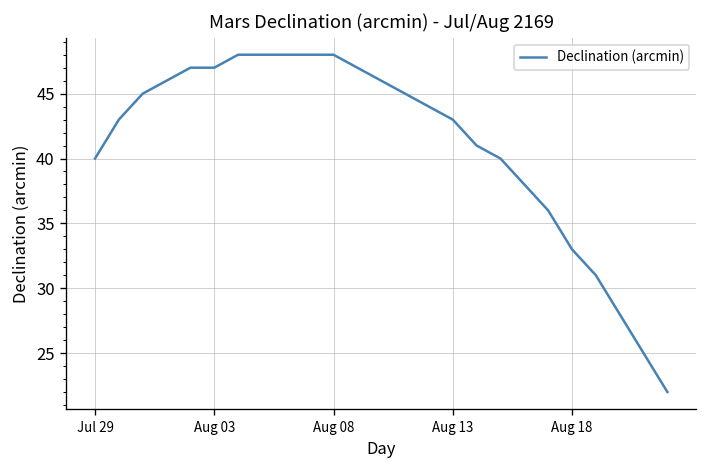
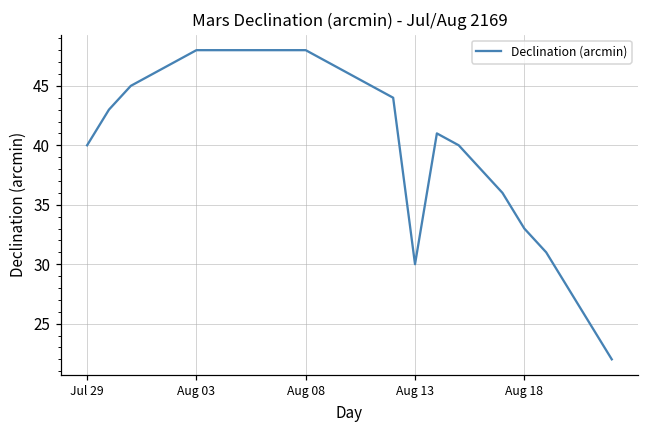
  {
    "Jul 29": 40,
-   "Aug 03": 47,
+   "Aug 03": 48,
    "Aug 08": 48,
-   "Aug 13": 43,
+   "Aug 13": 30,
    "Aug 18": 33
  }
